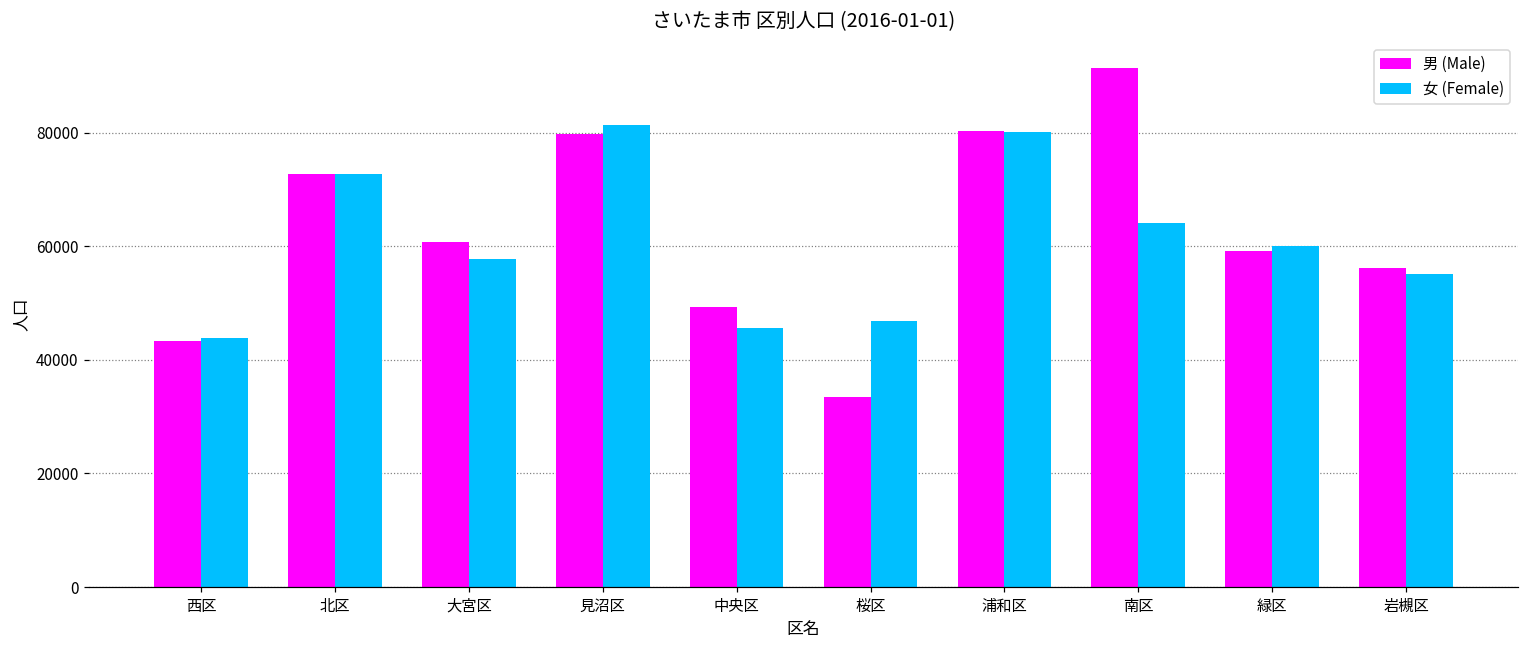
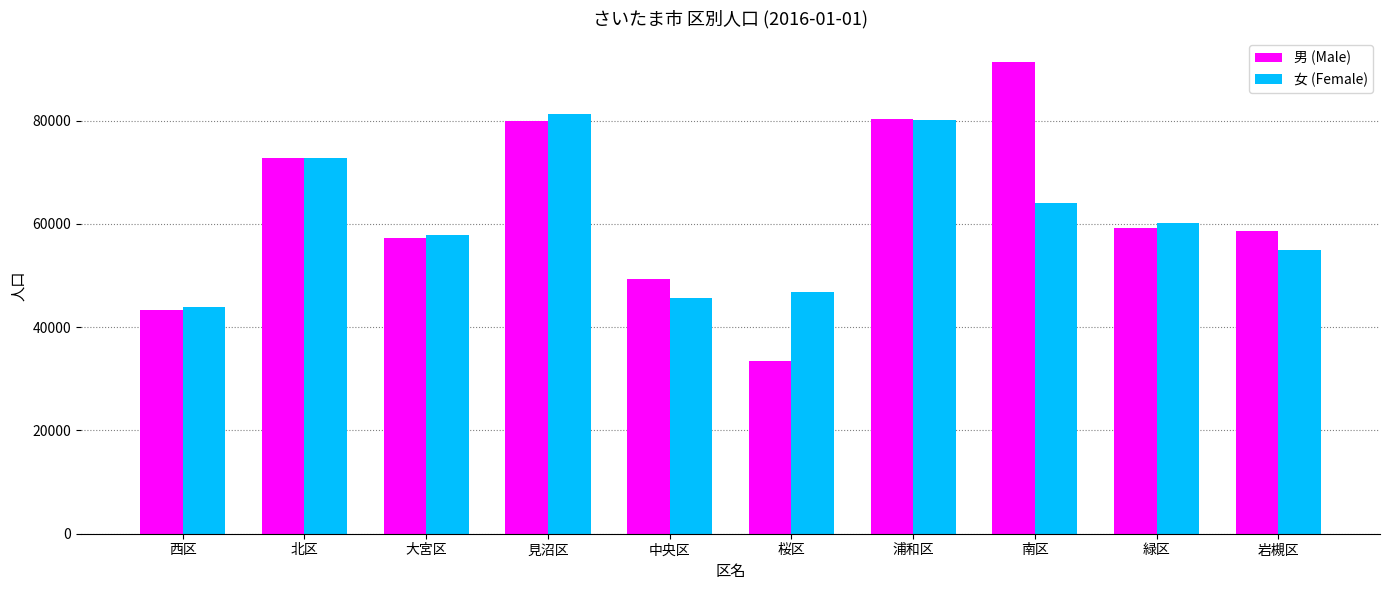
  {
    "男 (Male)": {
      "西区": 43000,
      "北区": 73000,
-     "大宮区": 61000,
+     "大宮区": 57000,
      "見沼区": 80000,
      "中央区": 49000,
      "桜区": 34000,
      "浦和区": 80000,
      "南区": 91000,
      "緑区": 59000,
-     "岩槻区": 56000
+     "岩槻区": 59000
    },
    "女 (Female)": {
      "西区": 44000,
      "北区": 73000,
      "大宮区": 58000,
      "見沼区": 81000,
      "中央区": 46000,
      "桜区": 47000,
      "浦和区": 80000,
      "南区": 64000,
      "緑区": 60000,
      "岩槻区": 55000
    }
  }
